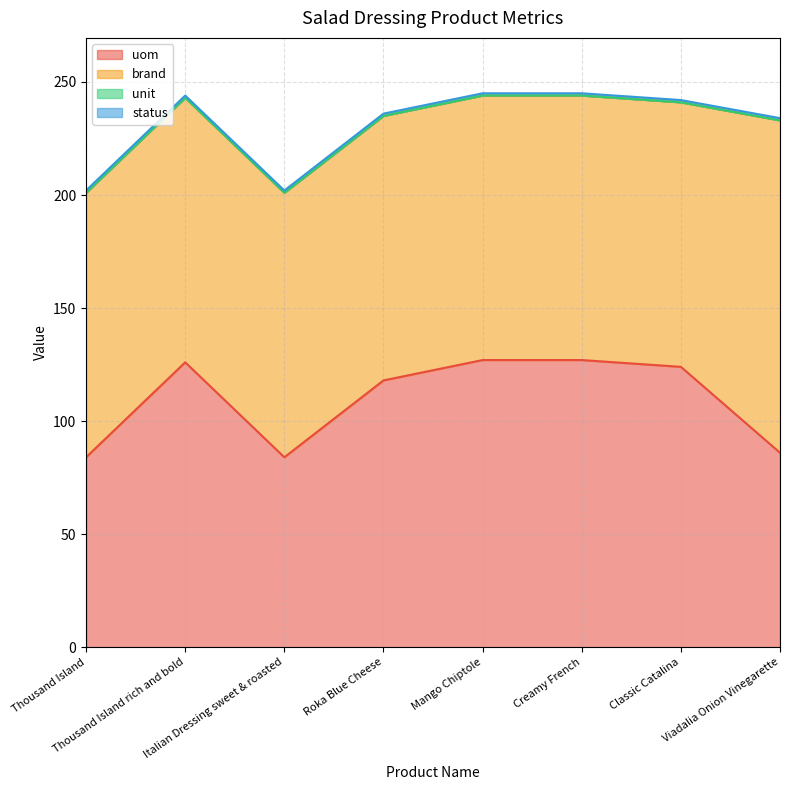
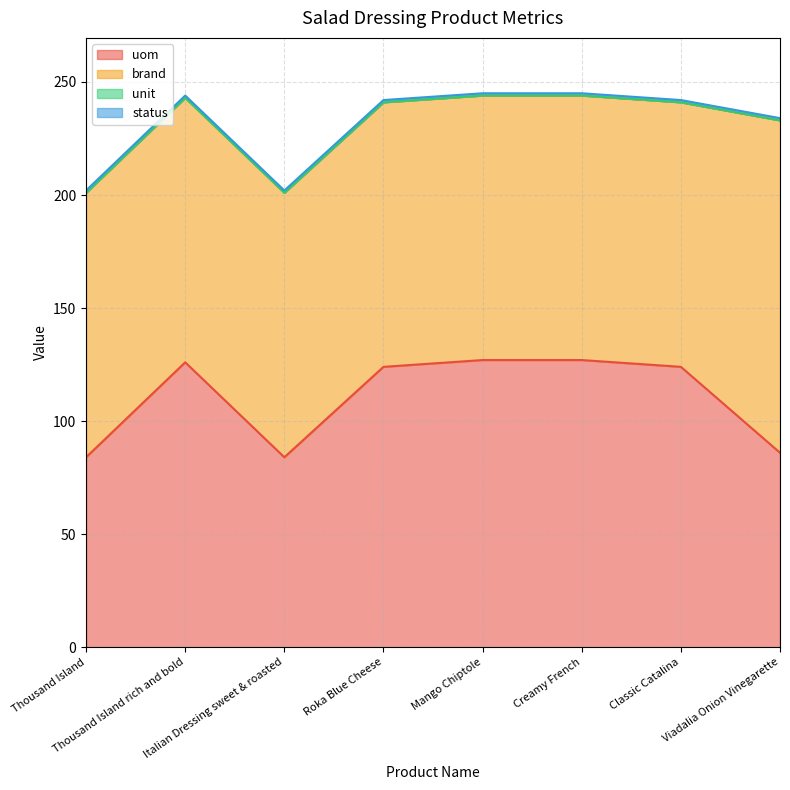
  {
    "uom": {
      "Thousand Island": 84,
      "Thousand Island rich and bold": 126,
      "Italian Dressing sweet & roasted": 84,
-     "Roka Blue Cheese": 118,
+     "Roka Blue Cheese": 124,
      "Mango Chiptole": 127,
      "Creamy French": 127,
      "Classic Catalina": 124,
      "Viadalia Onion Vinegarette": 86
    }
  }
